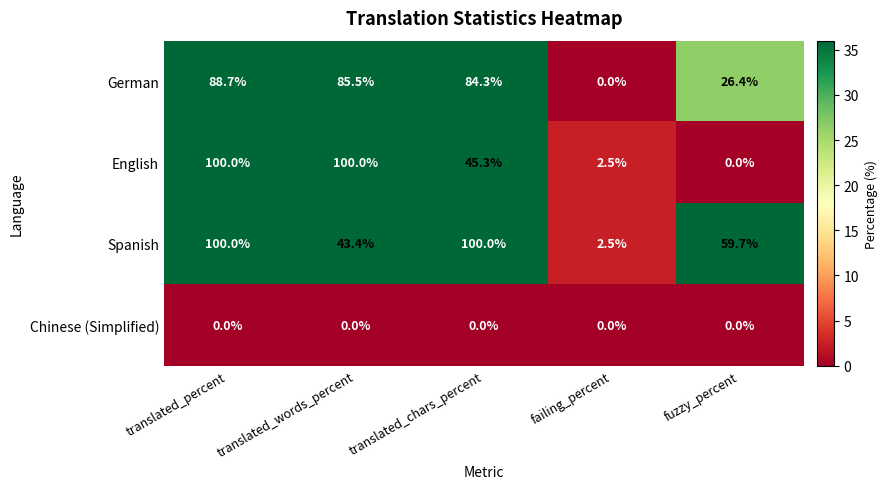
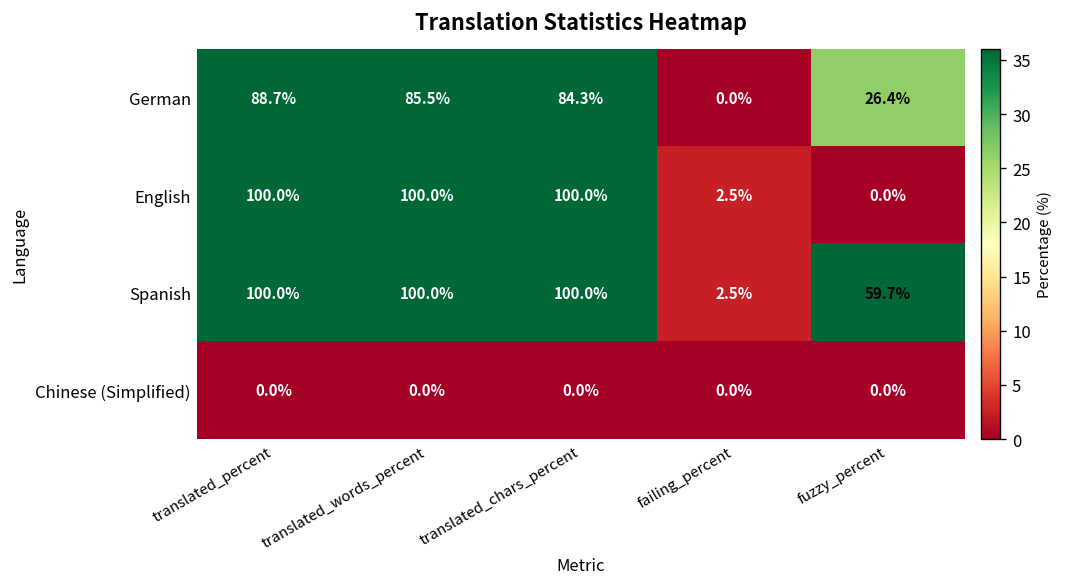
  {
    "German": {
      "translated_percent": "88.7%",
      "translated_words_percent": "85.5%",
      "translated_chars_percent": "84.3%",
      "failing_percent": "0.0%",
      "fuzzy_percent": "26.4%"
    },
    "English": {
      "translated_percent": "100.0%",
      "translated_words_percent": "100.0%",
-     "translated_chars_percent": "45.3%",
+     "translated_chars_percent": "100.0%",
      "failing_percent": "2.5%",
      "fuzzy_percent": "0.0%"
    },
    "Spanish": {
      "translated_percent": "100.0%",
-     "translated_words_percent": "43.4%",
+     "translated_words_percent": "100.0%",
      "translated_chars_percent": "100.0%",
      "failing_percent": "2.5%",
      "fuzzy_percent": "59.7%"
    },
    "Chinese (Simplified)": {
      "translated_percent": "0.0%",
      "translated_words_percent": "0.0%",
      "translated_chars_percent": "0.0%",
      "failing_percent": "0.0%",
      "fuzzy_percent": "0.0%"
    }
  }
